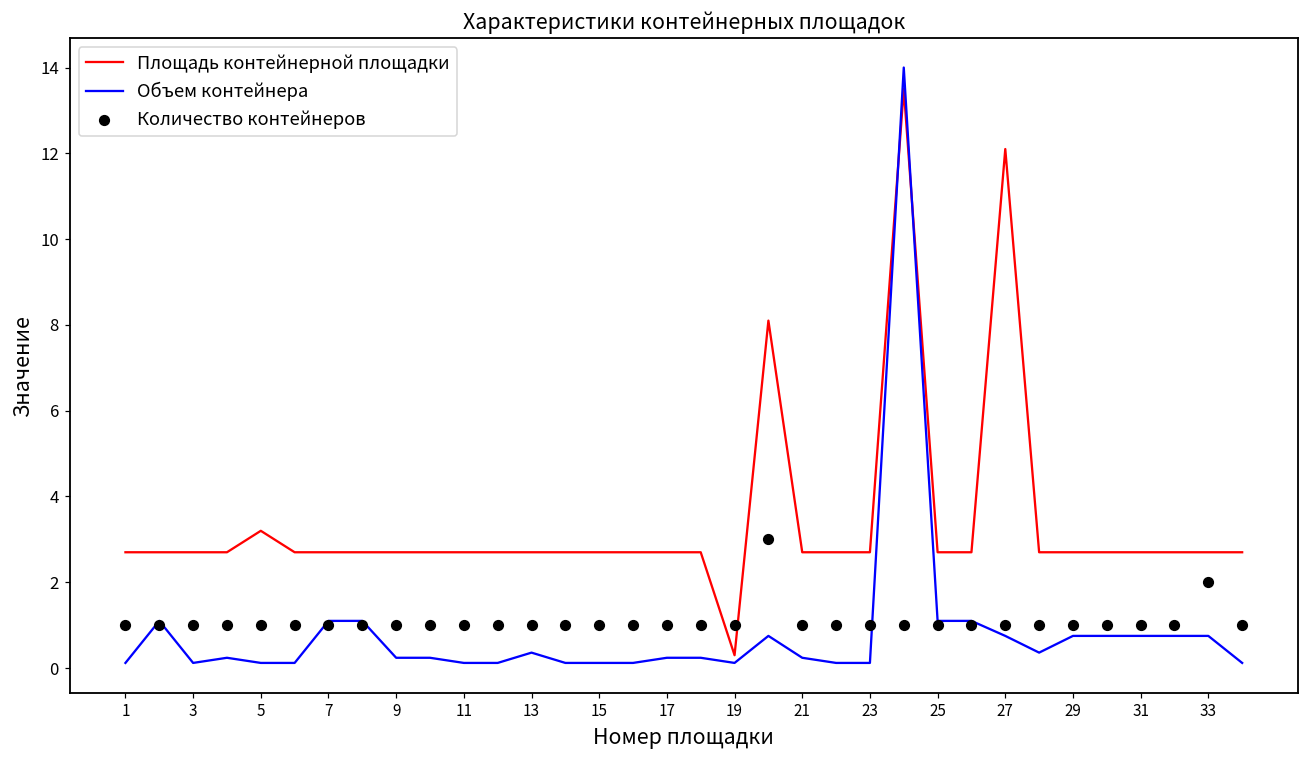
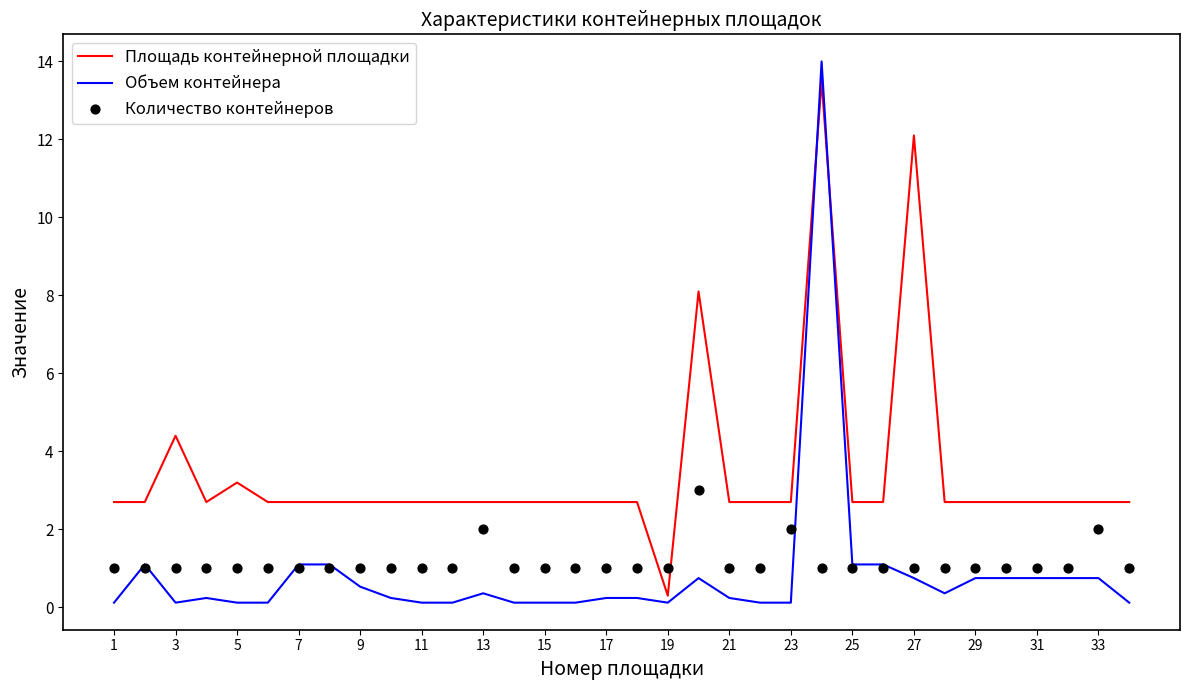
  {
    "Площадь контейнерной площадки": {
      "1": 2.7,
-     "3": 2.7,
+     "3": 4.4,
      "5": 3.2,
      "7": 2.7,
      "9": 2.7,
      "11": 2.7,
      "13": 2.7,
      "15": 2.7,
      "17": 2.7,
      "19": 0.3,
      "21": 2.7,
      "23": 2.7,
      "25": 2.7,
      "27": 12.1,
      "29": 2.7,
      "31": 2.7,
      "33": 2.7
    },
    "Количество контейнеров": {
-     "13": 1,
-     "23": 1
+     "13": 2,
+     "23": 2
    },
    "Объем контейнера": {
      "1": 0.1,
      "3": 0.1,
      "5": 0.1,
      "7": 1.1,
-     "9": 0.2,
+     "9": 0.5,
      "11": 0.1,
      "13": 0.4,
      "15": 0.1,
      "17": 0.2,
      "19": 0.1,
      "21": 0.2,
      "23": 0.1,
      "25": 1.1,
      "27": 0.8,
      "29": 0.8,
      "31": 0.8,
      "33": 0.8
    }
  }
